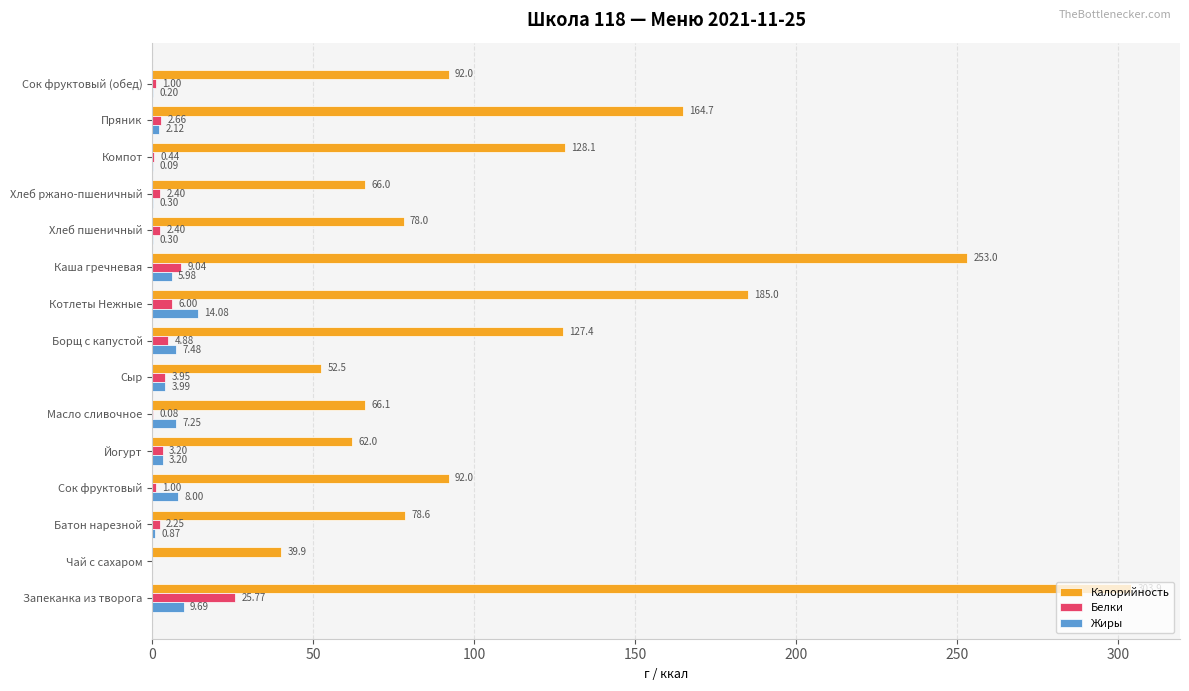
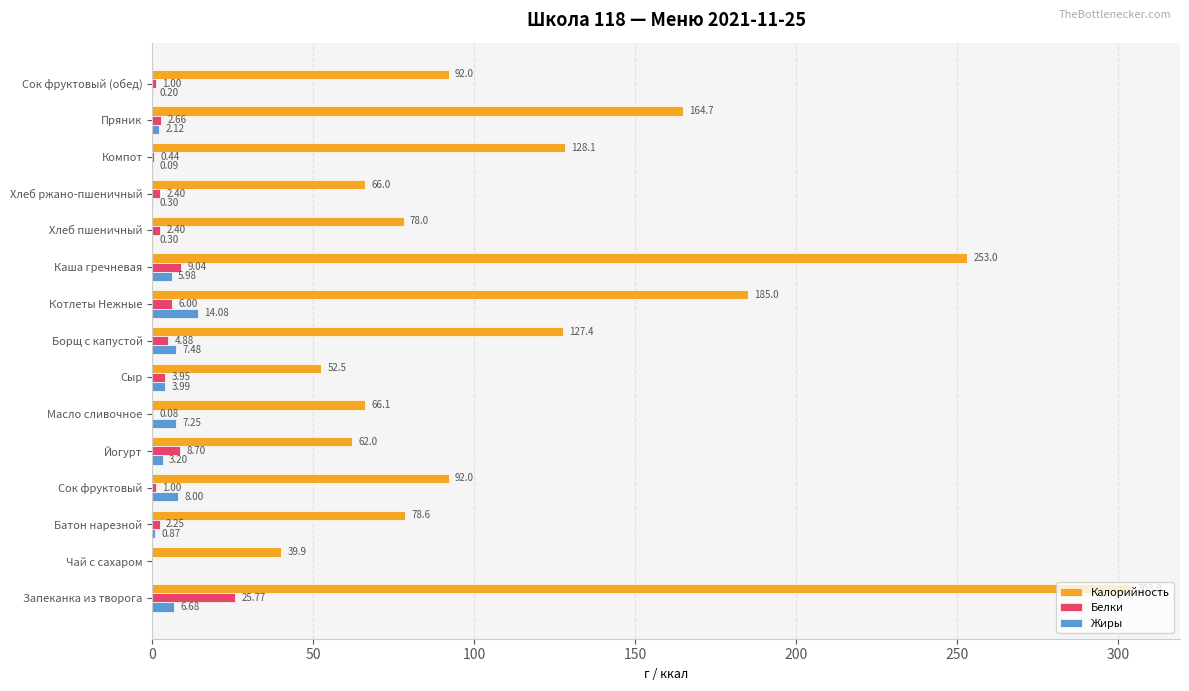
  {
    "Калорийность": {
      "Сок фруктовый (обед)": 92.0,
      "Пряник": 164.7,
      "Компот": 128.1,
      "Хлеб ржано-пшеничный": 66.0,
      "Хлеб пшеничный": 78.0,
      "Каша гречневая": 253.0,
      "Котлеты Нежные": 185.0,
      "Борщ с капустой": 127.4,
      "Сыр": 52.5,
      "Масло сливочное": 66.1,
      "Йогурт": 62.0,
      "Сок фруктовый": 92.0,
      "Батон нарезной": 78.6,
      "Чай с сахаром": 39.9
    },
    "Белки": {
      "Сок фруктовый (обед)": 1.00,
      "Пряник": 2.66,
      "Компот": 0.44,
      "Хлеб ржано-пшеничный": 2.40,
      "Хлеб пшеничный": 2.40,
      "Каша гречневая": 9.04,
      "Котлеты Нежные": 6.00,
      "Борщ с капустой": 4.88,
      "Сыр": 3.95,
      "Масло сливочное": 0.08,
-     "Йогурт": 3.20,
+     "Йогурт": 8.70,
      "Сок фруктовый": 1.00,
      "Батон нарезной": 2.25,
      "Запеканка из творога": 25.77
    },
    "Жиры": {
      "Сок фруктовый (обед)": 0.20,
      "Пряник": 2.12,
      "Компот": 0.09,
      "Хлеб ржано-пшеничный": 0.30,
      "Хлеб пшеничный": 0.30,
      "Каша гречневая": 5.98,
      "Котлеты Нежные": 14.08,
      "Борщ с капустой": 7.48,
      "Сыр": 3.99,
      "Масло сливочное": 7.25,
      "Йогурт": 3.20,
      "Сок фруктовый": 8.00,
      "Батон нарезной": 0.87,
-     "Запеканка из творога": 9.69
+     "Запеканка из творога": 6.68
    }
  }
